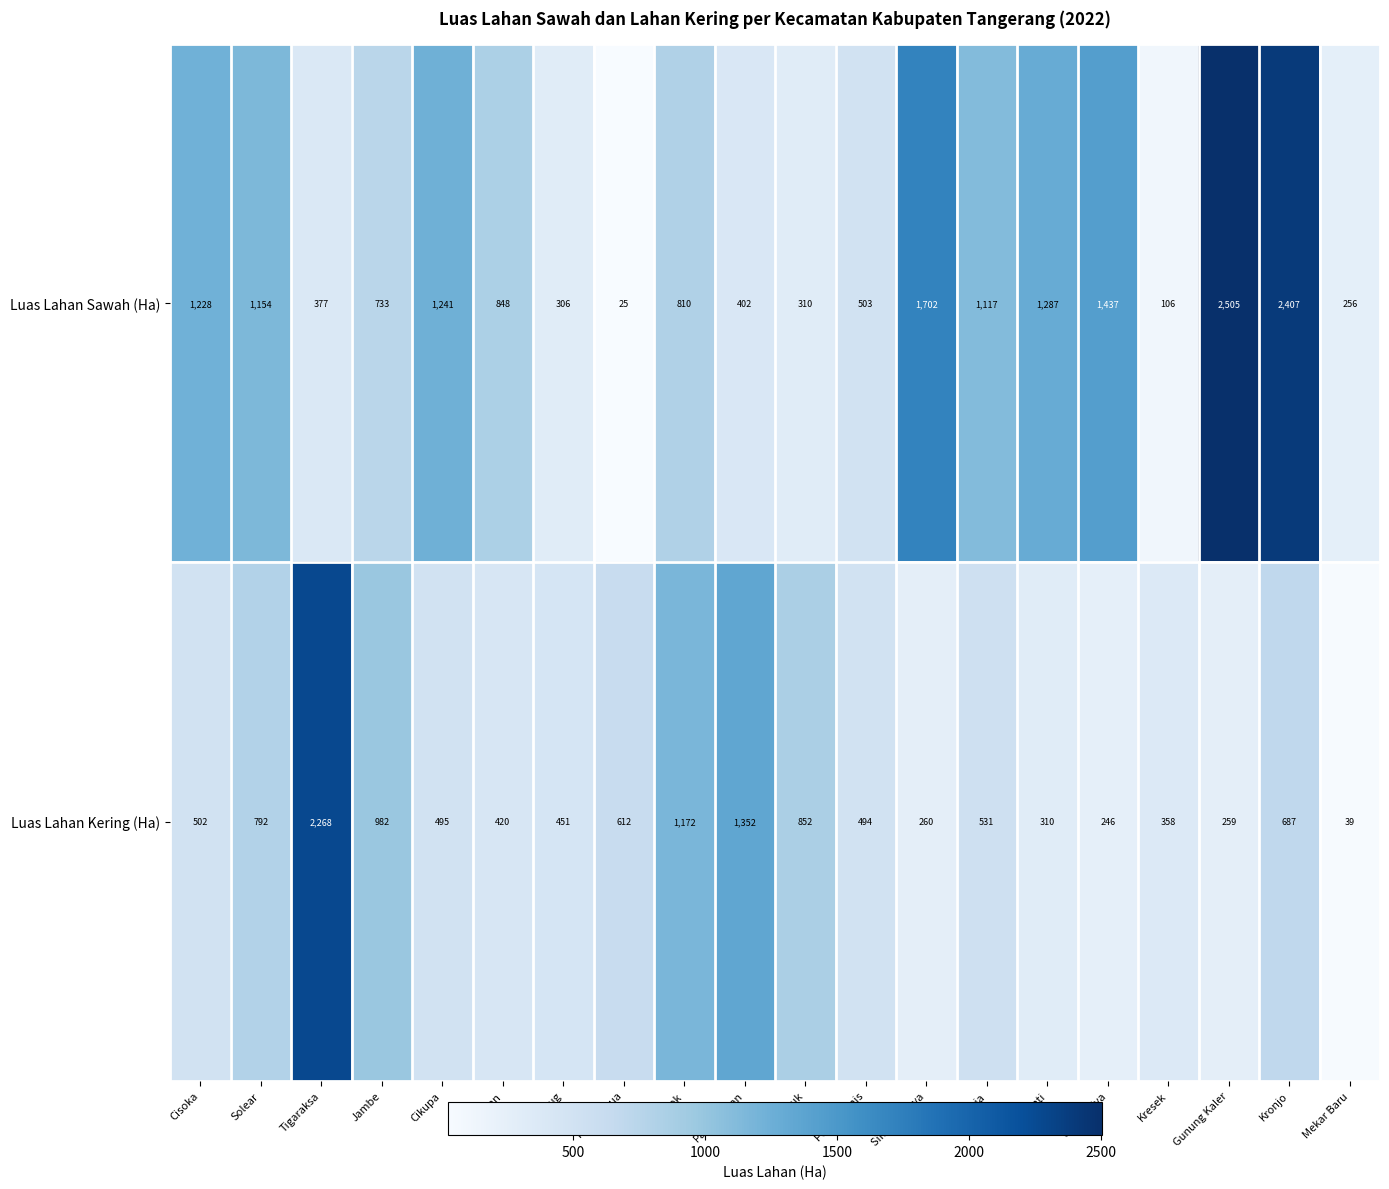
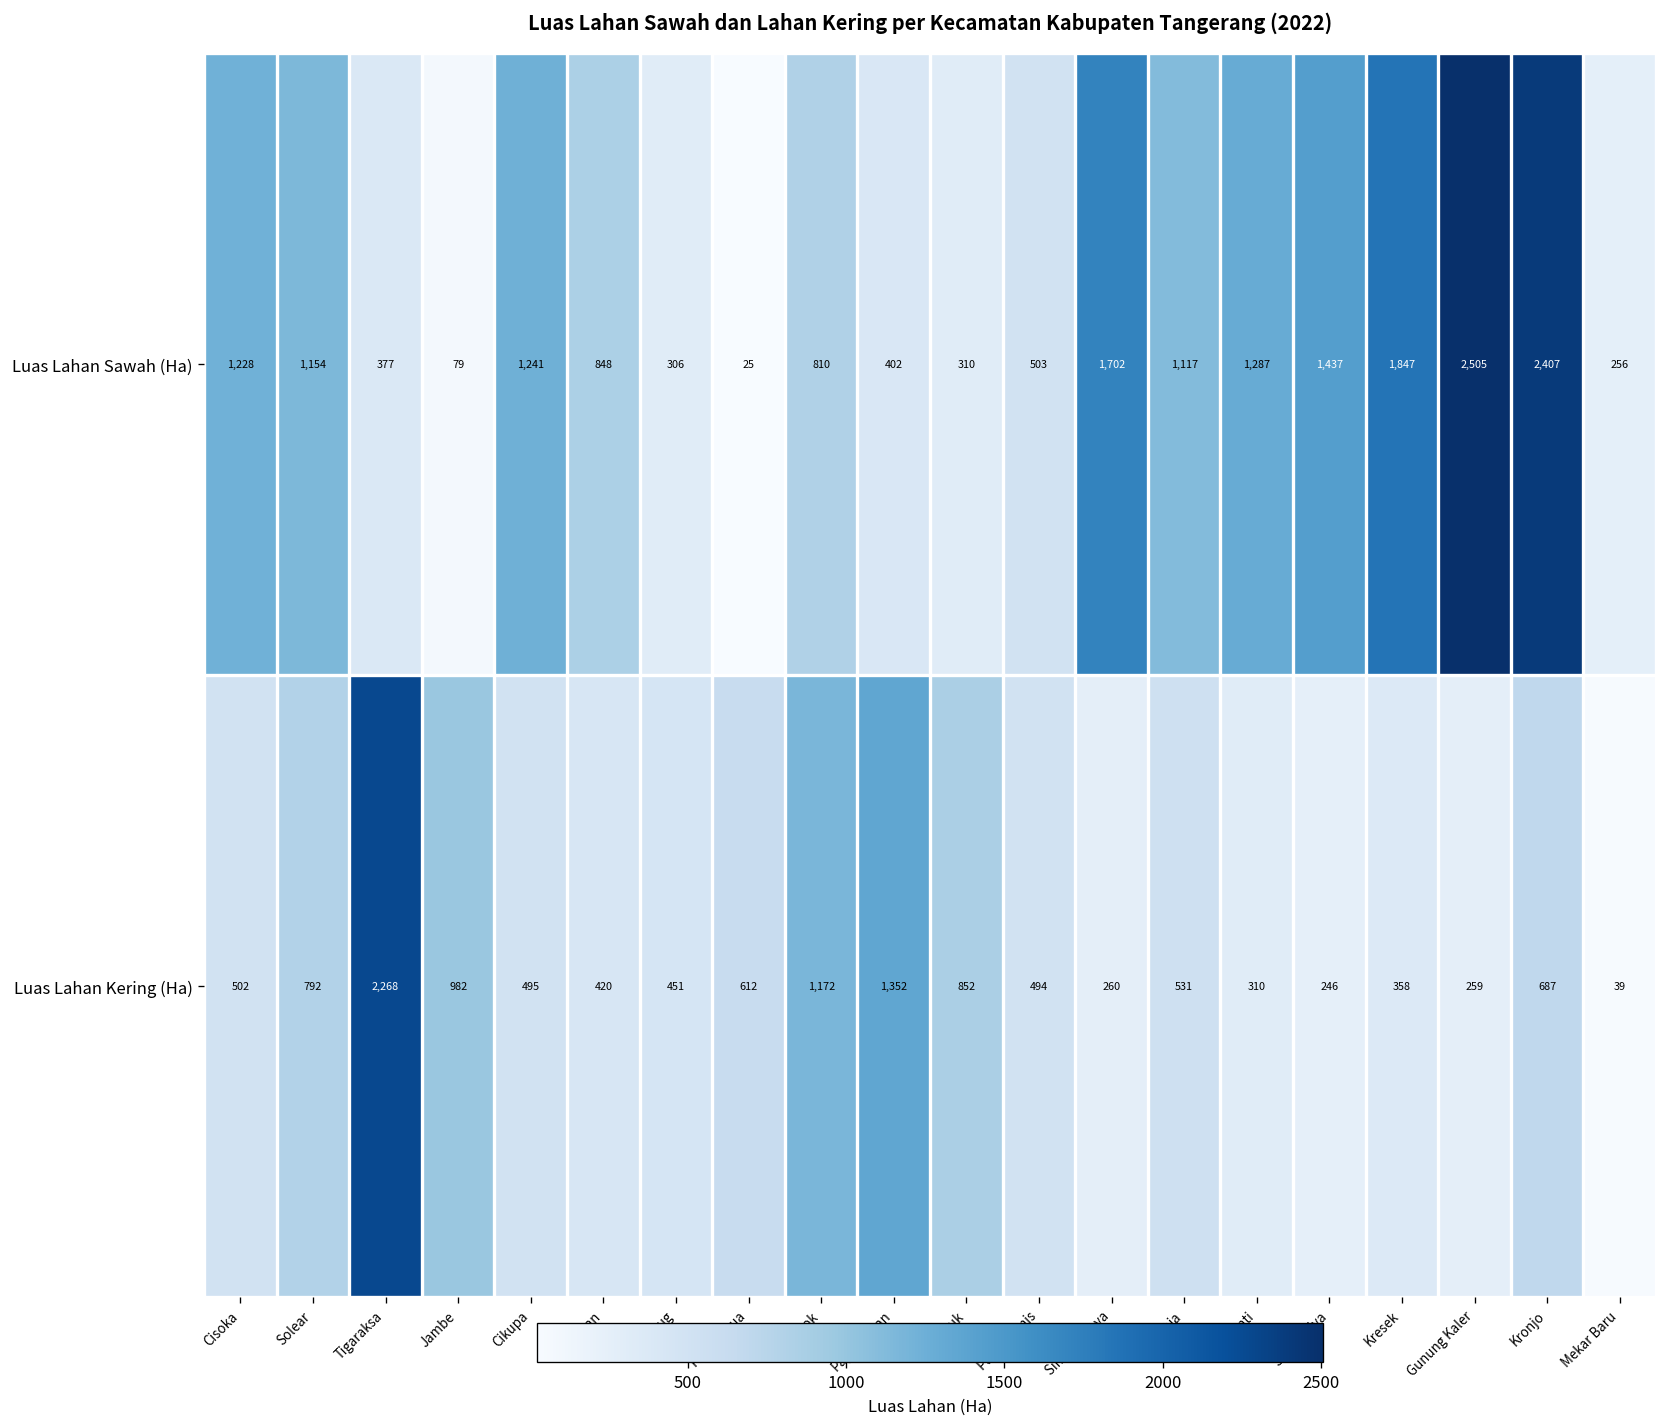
  {
    "Luas Lahan Sawah (Ha)": {
      "Cisoka": "1,228",
      "Solear": "1,154",
      "Tigaraksa": "377",
-     "Jambe": "733",
+     "Jambe": "79",
      "Cikupa": "1,241",
-     "Kresek": "106",
+     "Kresek": "1,847",
      "Gunung Kaler": "2,505",
      "Kronjo": "2,407",
      "Mekar Baru": "256"
    },
    "Luas Lahan Kering (Ha)": {
      "Cisoka": "502",
      "Solear": "792",
      "Tigaraksa": "2,268",
      "Jambe": "982",
      "Cikupa": "495",
      "Kresek": "358",
      "Gunung Kaler": "259",
      "Kronjo": "687",
      "Mekar Baru": "39"
    }
  }
